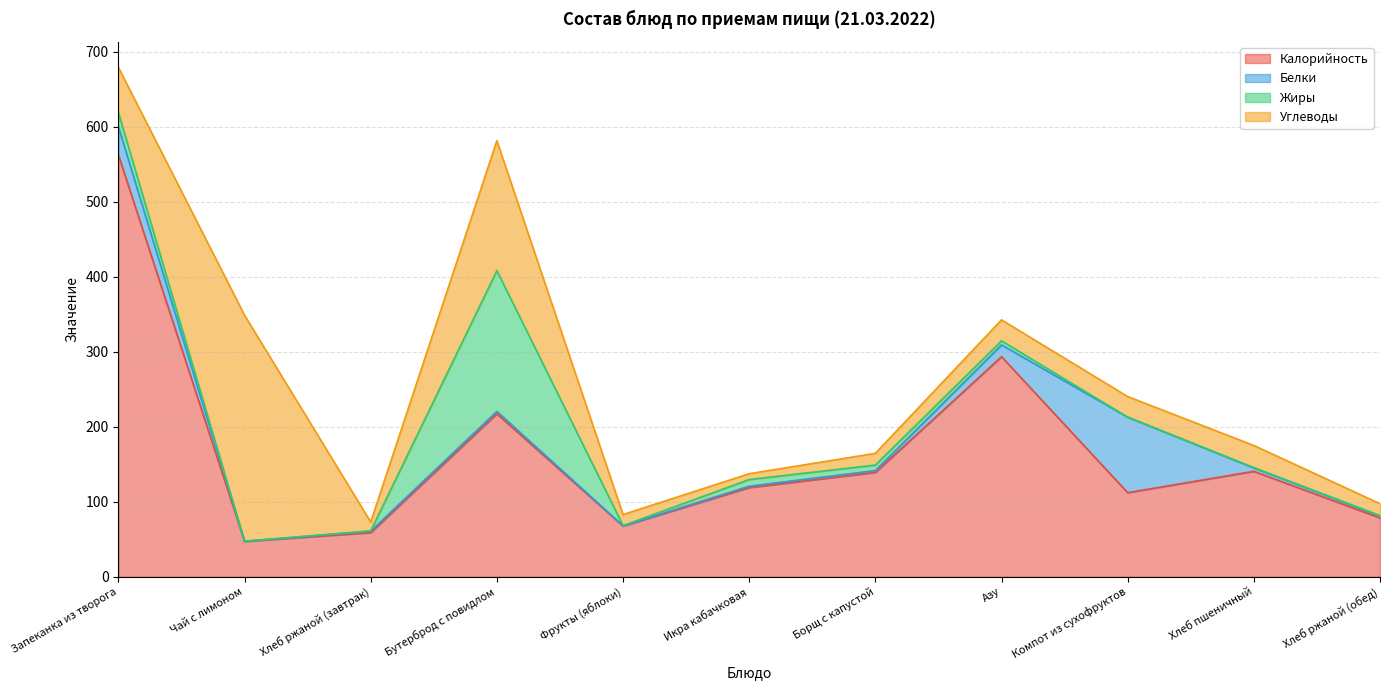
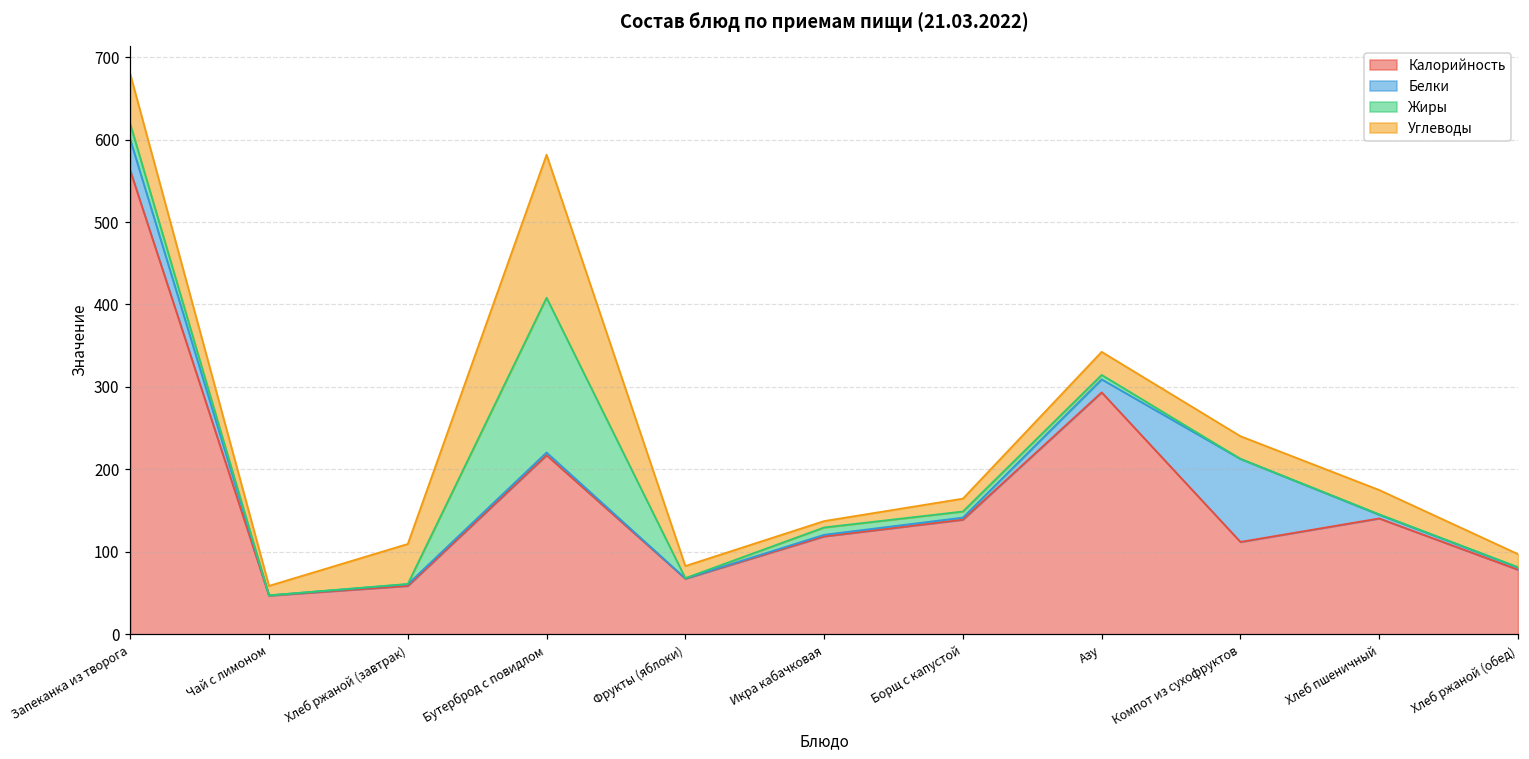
  {
    "Калорийность": {
      "Запеканка из творога": 560,
      "Азу": 290,
      "Компот из сухофруктов": 110,
      "Хлеб пшеничный": 140
    },
    "Белки": {
      "Запеканка из творога": 40,
      "Азу": 20
    },
    "Жиры": {
      "Запеканка из творога": 20,
      "Бутерброд с повидлом": 190,
      "Икра кабачковая": 10,
      "Борщ с капустой": 10,
      "Азу": 10
    },
    "Углеводы": {
      "Запеканка из творога": 60,
-     "Чай с лимоном": 300,
-     "Хлеб ржаной (завтрак)": 10,
+     "Чай с лимоном": 10,
+     "Хлеб ржаной (завтрак)": 50,
      "Бутерброд с повидлом": 170,
      "Фрукты (яблоки)": 10,
      "Икра кабачковая": 10,
      "Борщ с капустой": 20,
      "Азу": 30,
      "Компот из сухофруктов": 30,
      "Хлеб пшеничный": 30,
      "Хлеб ржаной (обед)": 20
    }
  }
